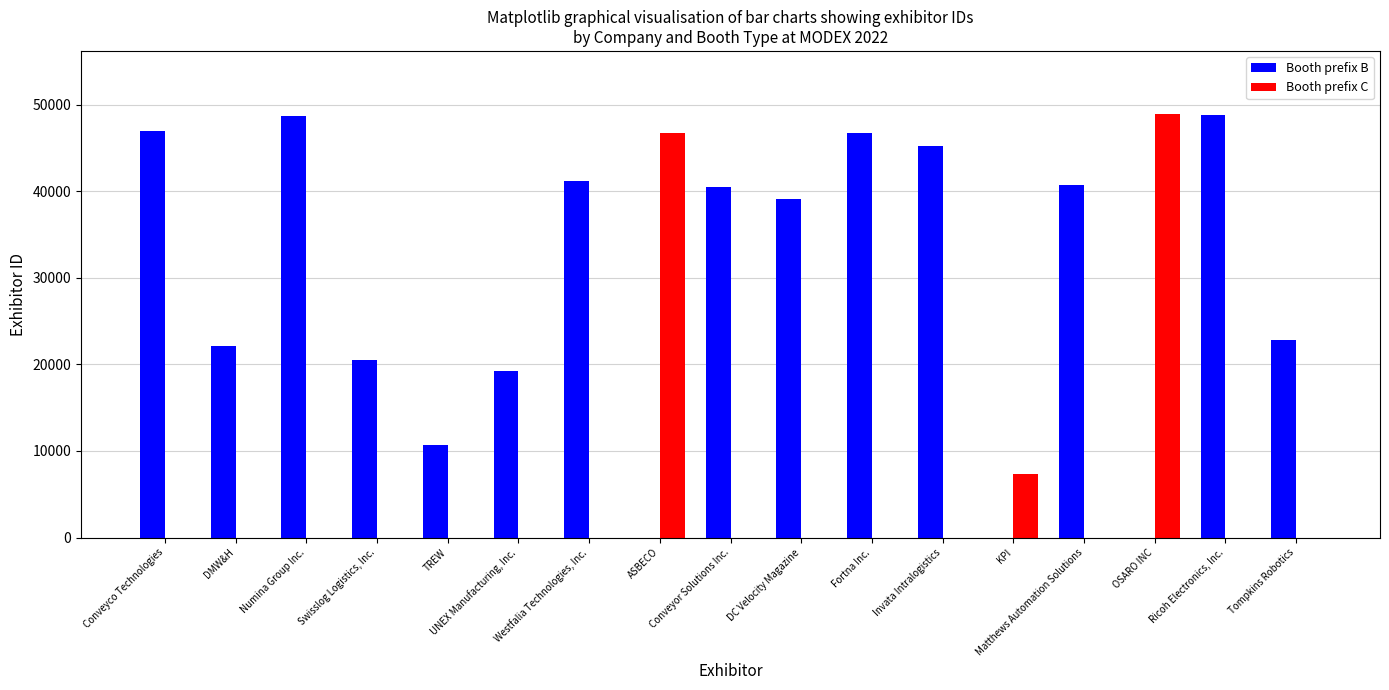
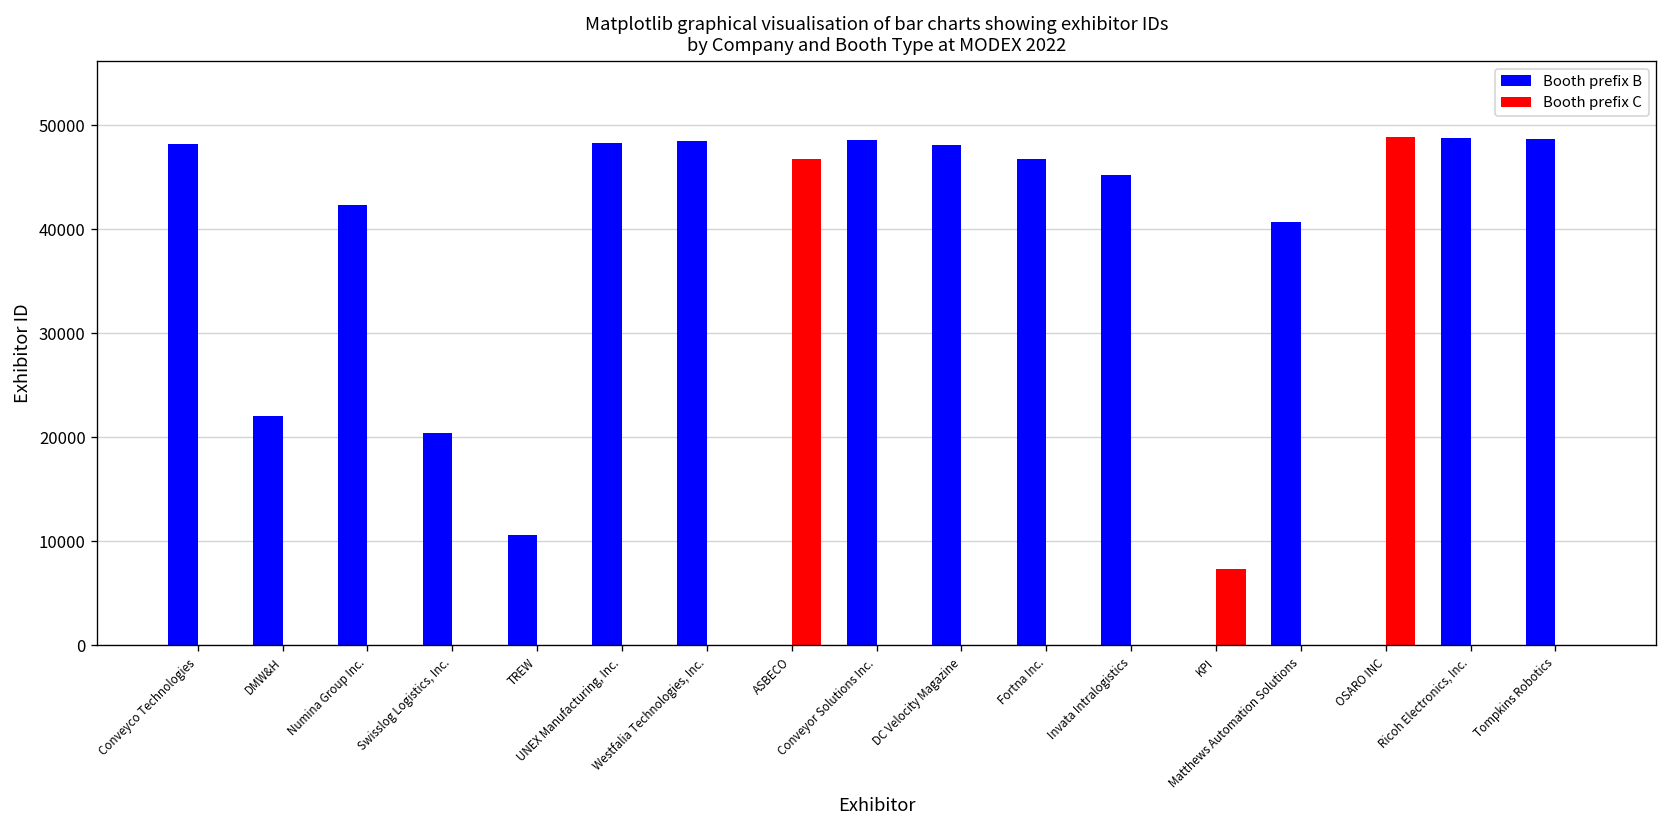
  {
    "Booth prefix B": {
-     "Conveyco Technologies": 47000,
+     "Conveyco Technologies": 48000,
      "DMW&H": 22000,
-     "Numina Group Inc.": 49000,
+     "Numina Group Inc.": 42000,
      "Swisslog Logistics, Inc.": 20000,
      "TREW": 11000,
-     "UNEX Manufacturing, Inc.": 19000,
-     "Westfalia Technologies, Inc.": 41000,
+     "UNEX Manufacturing, Inc.": 48000,
+     "Westfalia Technologies, Inc.": 48000,
      "ASBECO": 0,
-     "Conveyor Solutions Inc.": 40000,
-     "DC Velocity Magazine": 39000,
+     "Conveyor Solutions Inc.": 49000,
+     "DC Velocity Magazine": 48000,
      "Fortna Inc.": 47000,
      "Invata Intralogistics": 45000,
      "KPI": 0,
      "Matthews Automation Solutions": 41000,
      "OSARO INC": 0,
      "Ricoh Electronics, Inc.": 49000,
-     "Tompkins Robotics": 23000
+     "Tompkins Robotics": 49000
    },
    "Booth prefix C": {
      "Conveyco Technologies": 0,
      "DMW&H": 0,
      "Numina Group Inc.": 0,
      "Swisslog Logistics, Inc.": 0,
      "TREW": 0,
      "UNEX Manufacturing, Inc.": 0,
      "Westfalia Technologies, Inc.": 0,
      "ASBECO": 47000,
      "Conveyor Solutions Inc.": 0,
      "DC Velocity Magazine": 0,
      "Fortna Inc.": 0,
      "Invata Intralogistics": 0,
      "KPI": 7000,
      "Matthews Automation Solutions": 0,
      "OSARO INC": 49000,
      "Ricoh Electronics, Inc.": 0,
      "Tompkins Robotics": 0
    }
  }
